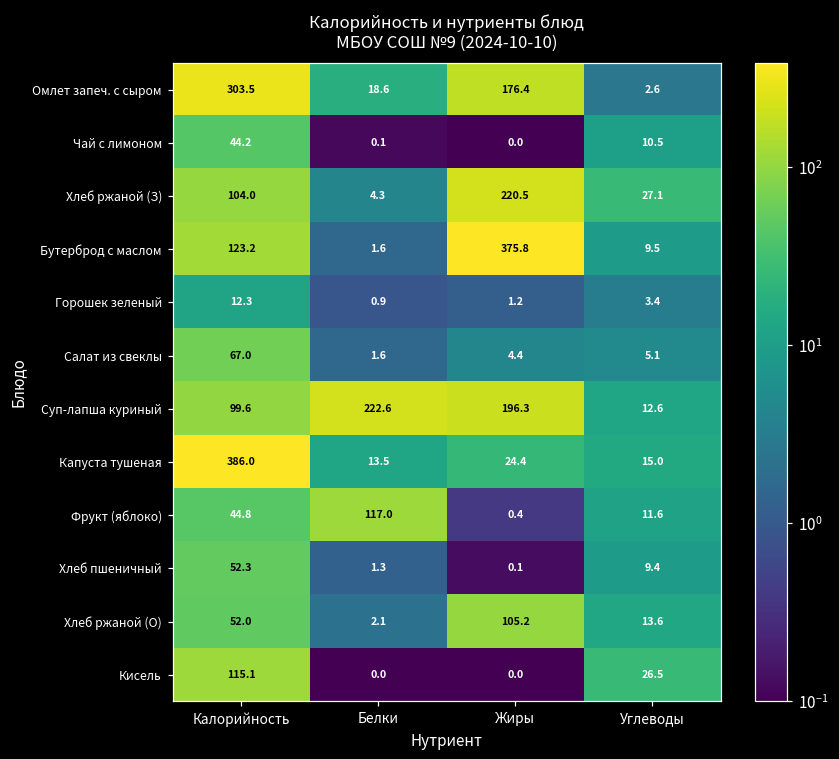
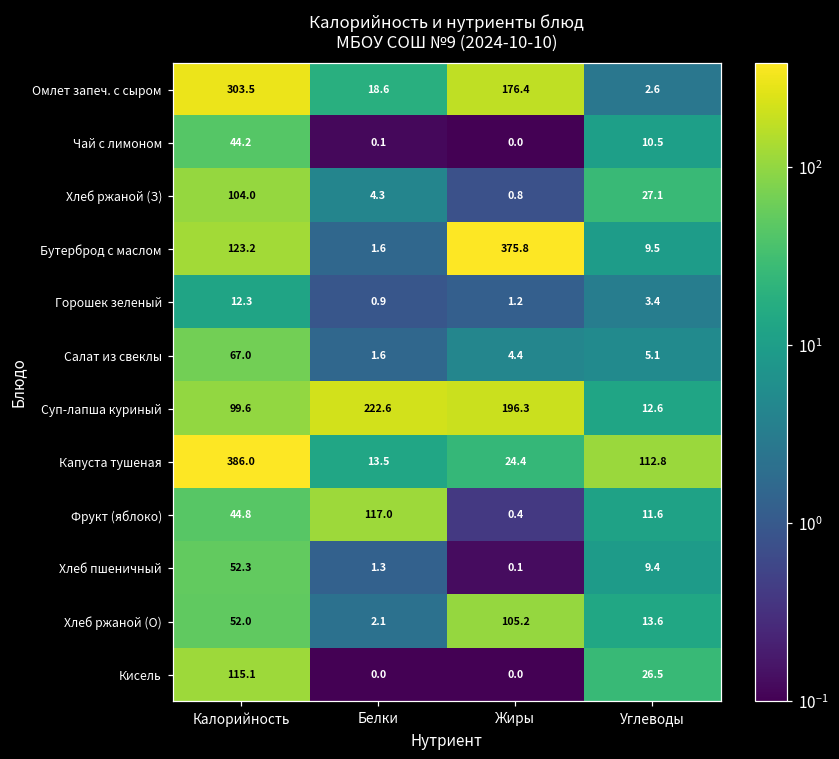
  {
    "Омлет запеч. с сыром": {
      "Калорийность": 303.5,
      "Белки": 18.6,
      "Жиры": 176.4,
      "Углеводы": 2.6
    },
    "Чай с лимоном": {
      "Калорийность": 44.2,
      "Белки": 0.1,
      "Жиры": 0.0,
      "Углеводы": 10.5
    },
    "Хлеб ржаной (З)": {
      "Калорийность": 104.0,
      "Белки": 4.3,
-     "Жиры": 220.5,
+     "Жиры": 0.8,
      "Углеводы": 27.1
    },
    "Бутерброд с маслом": {
      "Калорийность": 123.2,
      "Белки": 1.6,
      "Жиры": 375.8,
      "Углеводы": 9.5
    },
    "Горошек зеленый": {
      "Калорийность": 12.3,
      "Белки": 0.9,
      "Жиры": 1.2,
      "Углеводы": 3.4
    },
    "Салат из свеклы": {
      "Калорийность": 67.0,
      "Белки": 1.6,
      "Жиры": 4.4,
      "Углеводы": 5.1
    },
    "Суп-лапша куриный": {
      "Калорийность": 99.6,
      "Белки": 222.6,
      "Жиры": 196.3,
      "Углеводы": 12.6
    },
    "Капуста тушеная": {
      "Калорийность": 386.0,
      "Белки": 13.5,
      "Жиры": 24.4,
-     "Углеводы": 15.0
+     "Углеводы": 112.8
    },
    "Фрукт (яблоко)": {
      "Калорийность": 44.8,
      "Белки": 117.0,
      "Жиры": 0.4,
      "Углеводы": 11.6
    },
    "Хлеб пшеничный": {
      "Калорийность": 52.3,
      "Белки": 1.3,
      "Жиры": 0.1,
      "Углеводы": 9.4
    },
    "Хлеб ржаной (О)": {
      "Калорийность": 52.0,
      "Белки": 2.1,
      "Жиры": 105.2,
      "Углеводы": 13.6
    },
    "Кисель": {
      "Калорийность": 115.1,
      "Белки": 0.0,
      "Жиры": 0.0,
      "Углеводы": 26.5
    }
  }
